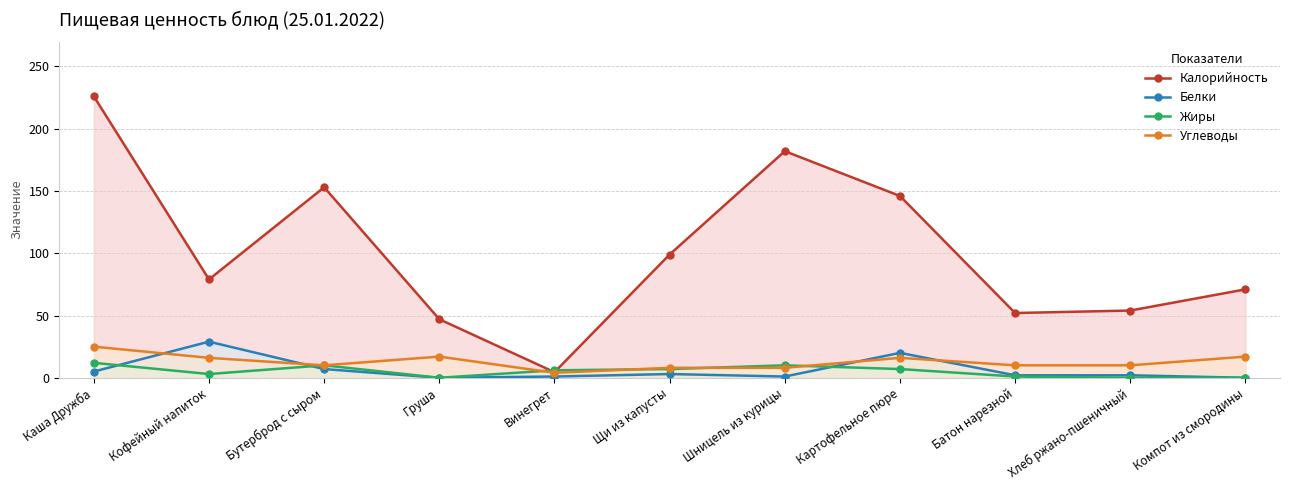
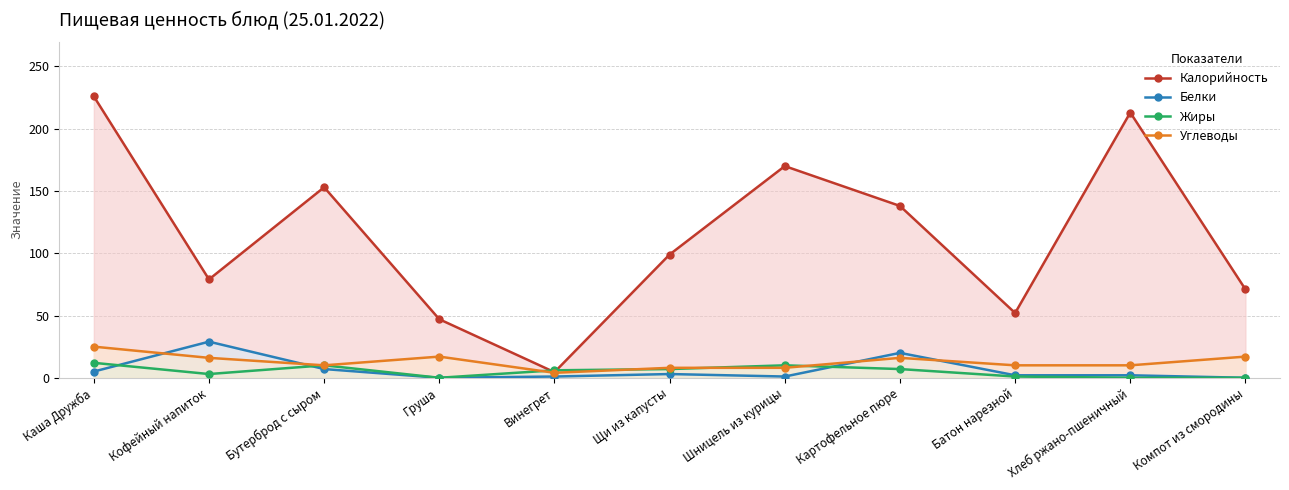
  {
    "Калорийность": {
      "Каша Дружба": 226,
      "Кофейный напиток": 79,
      "Бутерброд с сыром": 153,
      "Груша": 47,
      "Щи из капусты": 99,
-     "Шницель из курицы": 182,
-     "Картофельное пюре": 146,
+     "Шницель из курицы": 170,
+     "Картофельное пюре": 138,
      "Батон нарезной": 52,
-     "Хлеб ржано-пшеничный": 54,
+     "Хлеб ржано-пшеничный": 213,
      "Компот из смородины": 71
    },
    "Белки": {
      "Каша Дружба": 5,
      "Кофейный напиток": 29,
      "Бутерброд с сыром": 7,
      "Винегрет": 1,
      "Щи из капусты": 3,
      "Шницель из курицы": 1,
      "Картофельное пюре": 20
    },
    "Жиры": {
      "Каша Дружба": 12,
      "Кофейный напиток": 3,
      "Картофельное пюре": 7
    },
    "Углеводы": {
      "Каша Дружба": 25,
      "Кофейный напиток": 16,
      "Груша": 17,
      "Картофельное пюре": 16,
      "Батон нарезной": 10,
      "Хлеб ржано-пшеничный": 10,
      "Компот из смородины": 17
    }
  }
